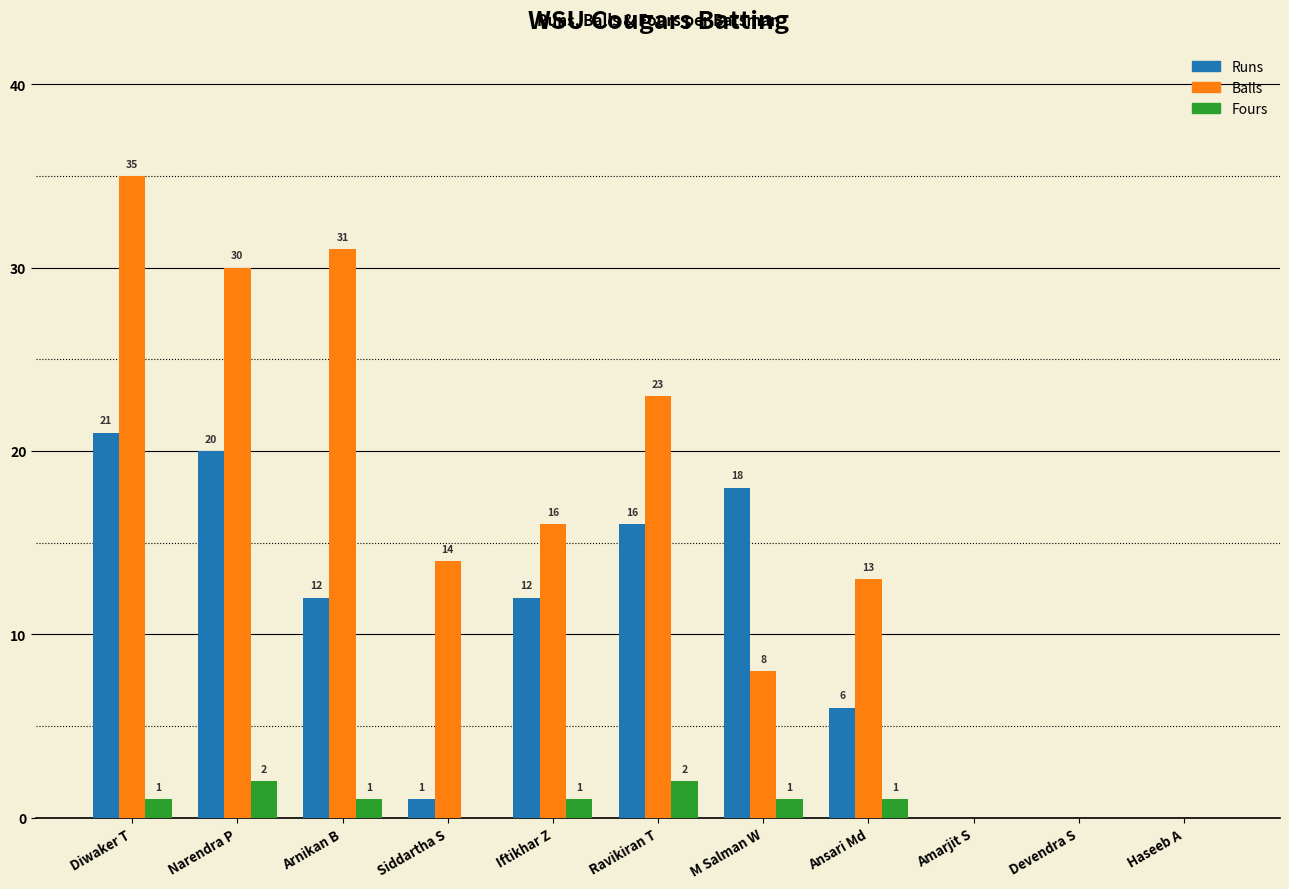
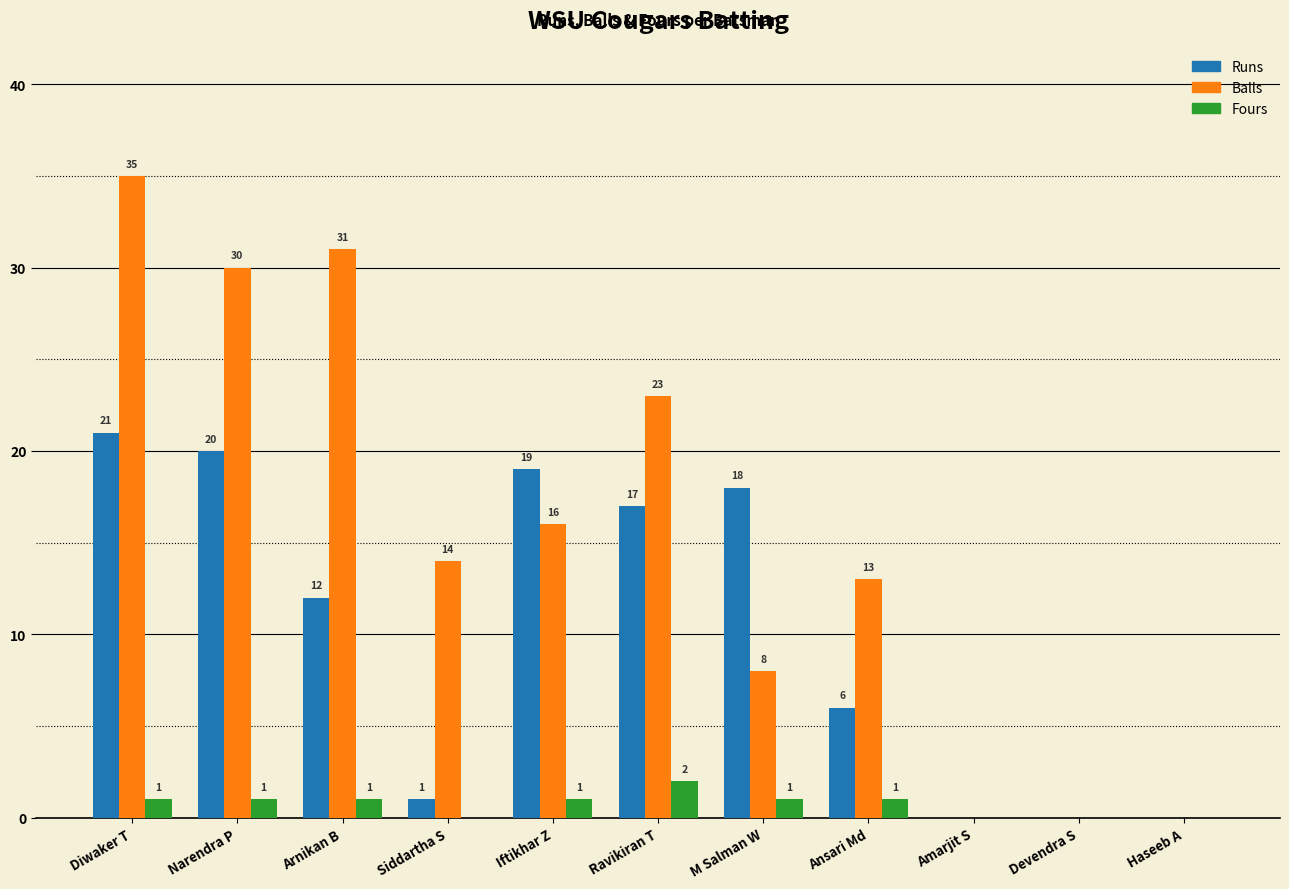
  {
    "Runs": {
      "Diwaker T": 21,
      "Narendra P": 20,
      "Arnikan B": 12,
      "Siddartha S": 1,
-     "Iftikhar Z": 12,
-     "Ravikiran T": 16,
+     "Iftikhar Z": 19,
+     "Ravikiran T": 17,
      "M Salman W": 18,
      "Ansari Md": 6
    },
    "Balls": {
      "Diwaker T": 35,
      "Narendra P": 30,
      "Arnikan B": 31,
      "Siddartha S": 14,
      "Iftikhar Z": 16,
      "Ravikiran T": 23,
      "M Salman W": 8,
      "Ansari Md": 13
    },
    "Fours": {
      "Diwaker T": 1,
-     "Narendra P": 2,
+     "Narendra P": 1,
      "Arnikan B": 1,
      "Iftikhar Z": 1,
      "Ravikiran T": 2,
      "M Salman W": 1,
      "Ansari Md": 1
    }
  }
